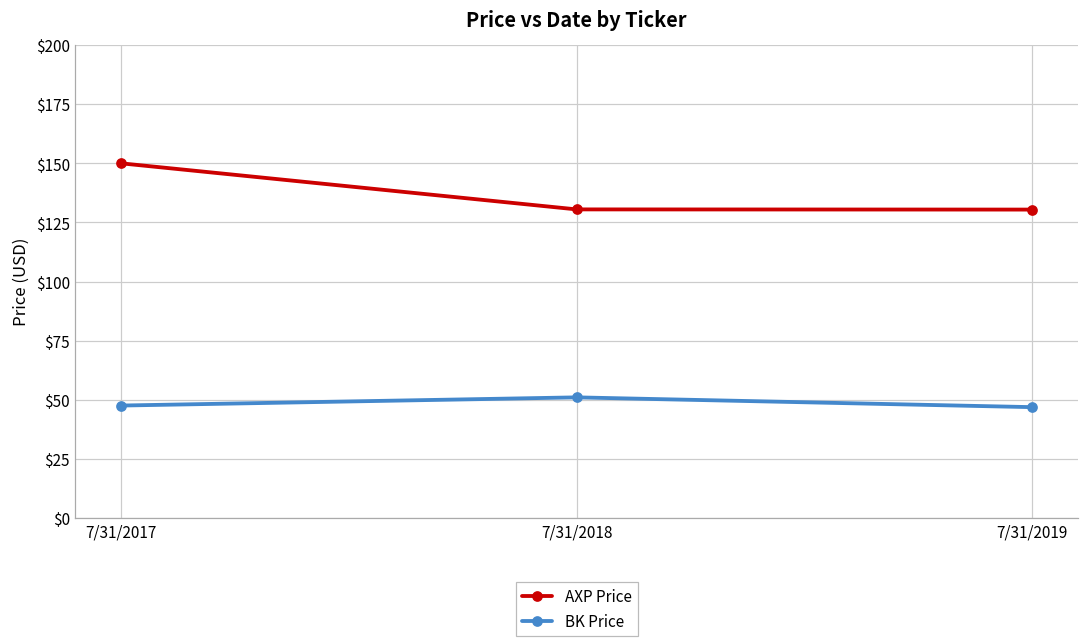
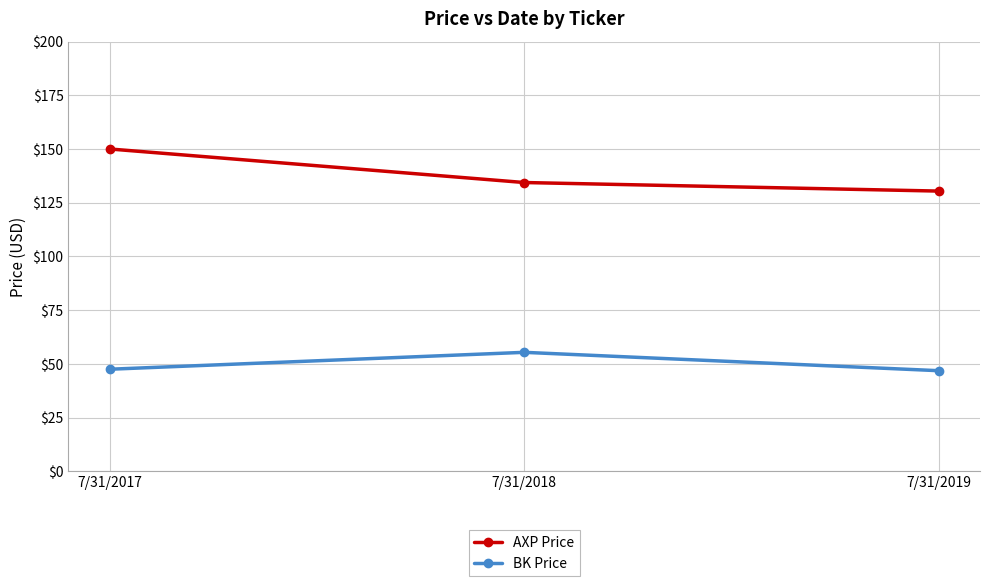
  {
    "AXP Price": {
      "7/31/2017": "$150",
-     "7/31/2018": "$131",
+     "7/31/2018": "$134",
      "7/31/2019": "$130"
    },
    "BK Price": {
      "7/31/2017": "$48",
-     "7/31/2018": "$51",
+     "7/31/2018": "$55",
      "7/31/2019": "$47"
    }
  }
